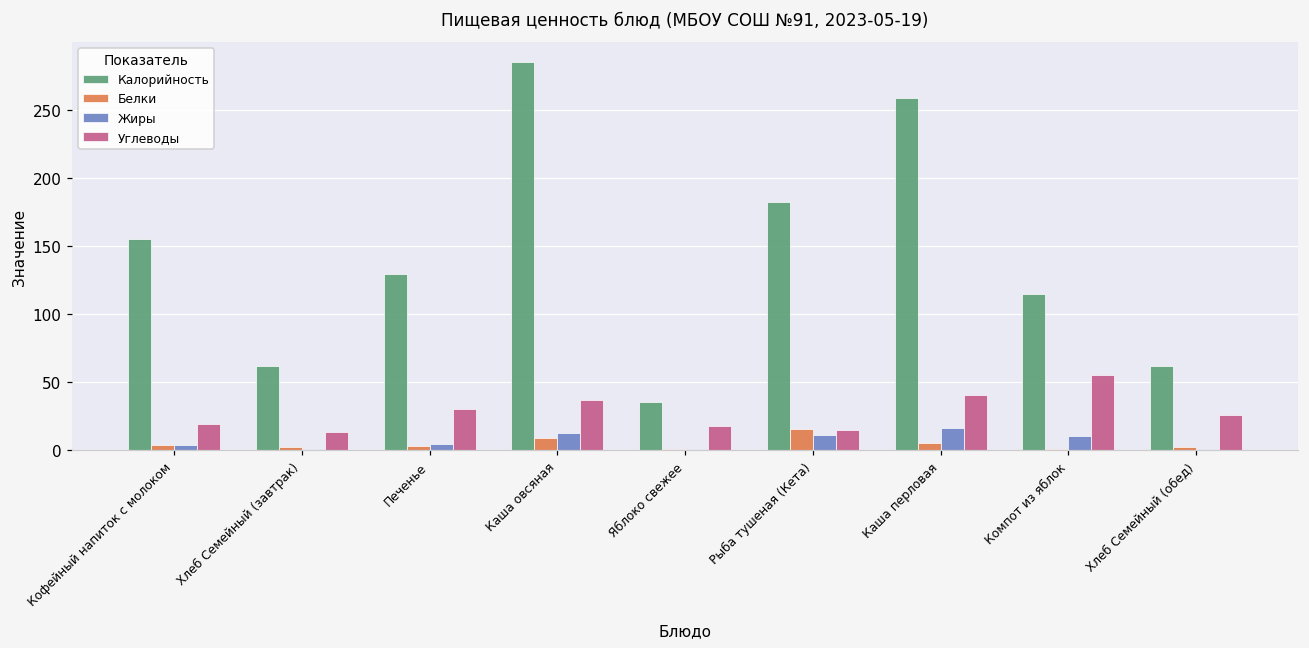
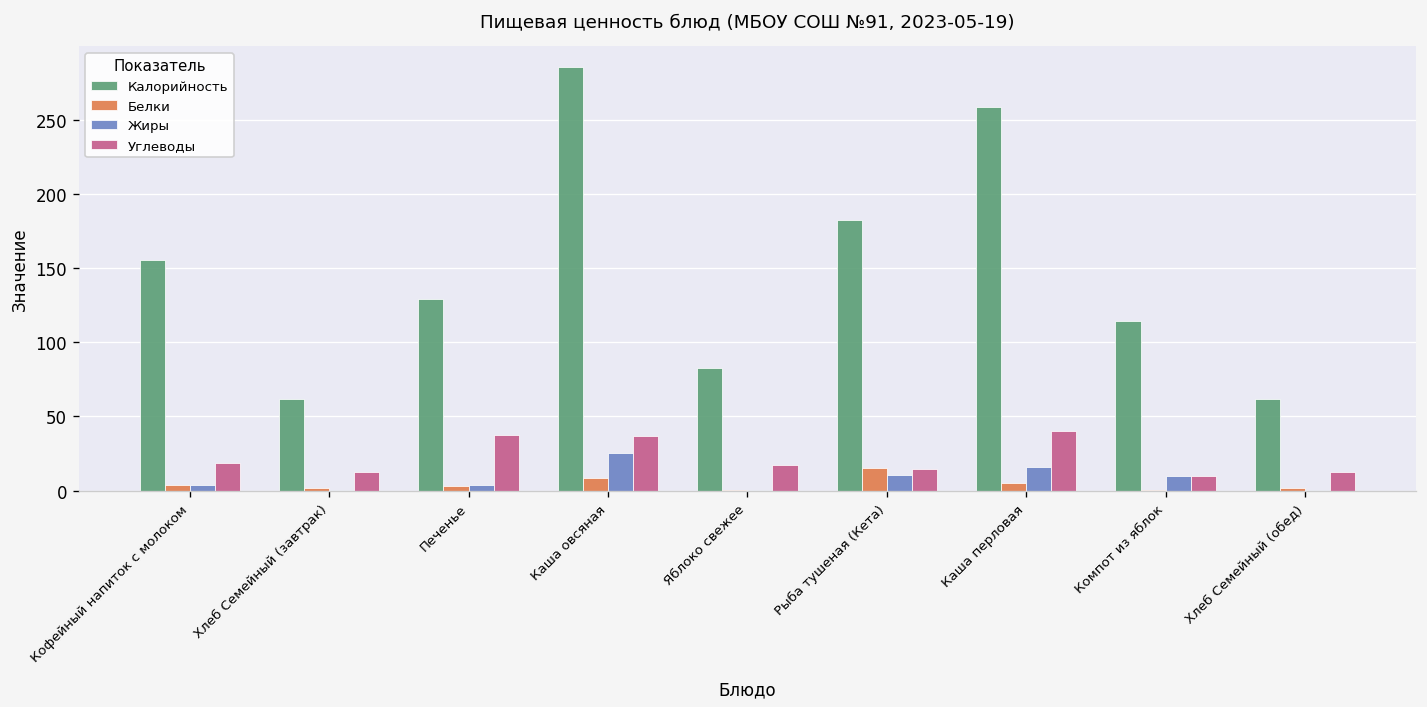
  {
    "Калорийность": {
      "Кофейный напиток с молоком": 155,
      "Хлеб Семейный (завтрак)": 62,
      "Печенье": 129,
      "Каша овсяная": 285,
-     "Яблоко свежее": 35,
+     "Яблоко свежее": 83,
      "Рыба тушеная (Кета)": 182,
      "Каша перловая": 258,
      "Компот из яблок": 115,
      "Хлеб Семейный (обед)": 62
    },
    "Белки": {
      "Кофейный напиток с молоком": 4,
      "Хлеб Семейный (завтрак)": 2,
      "Печенье": 3,
      "Каша овсяная": 8,
      "Рыба тушеная (Кета)": 15,
      "Каша перловая": 5,
      "Хлеб Семейный (обед)": 2
    },
    "Жиры": {
      "Кофейный напиток с молоком": 4,
      "Печенье": 4,
-     "Каша овсяная": 13,
+     "Каша овсяная": 26,
      "Рыба тушеная (Кета)": 11,
      "Каша перловая": 16,
      "Компот из яблок": 10
    },
    "Углеводы": {
      "Кофейный напиток с молоком": 19,
      "Хлеб Семейный (завтрак)": 13,
-     "Печенье": 30,
+     "Печенье": 38,
      "Каша овсяная": 37,
      "Яблоко свежее": 17,
      "Рыба тушеная (Кета)": 14,
      "Каша перловая": 40,
-     "Компот из яблок": 55,
-     "Хлеб Семейный (обед)": 26
+     "Компот из яблок": 10,
+     "Хлеб Семейный (обед)": 13
    }
  }
